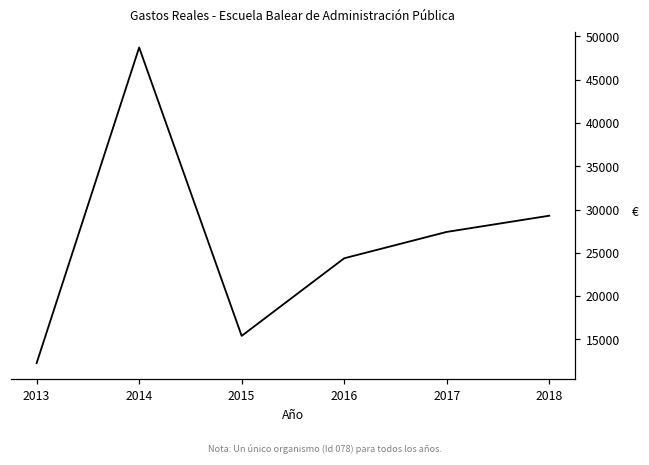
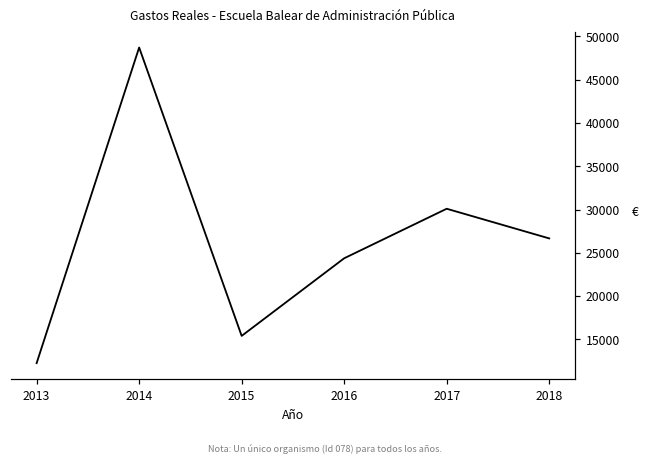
  {
    "2013": 12000,
    "2014": 49000,
    "2015": 15000,
    "2016": 24000,
-   "2017": 27000,
-   "2018": 29000
+   "2017": 30000,
+   "2018": 27000
  }
